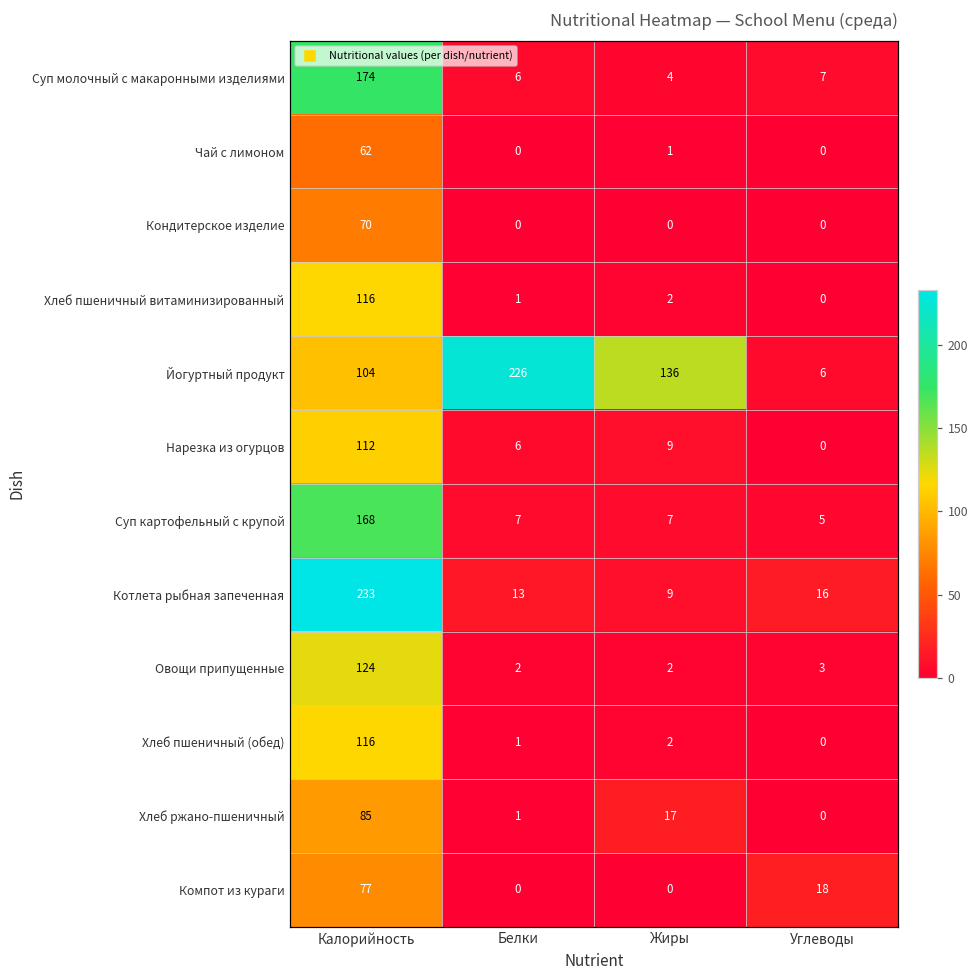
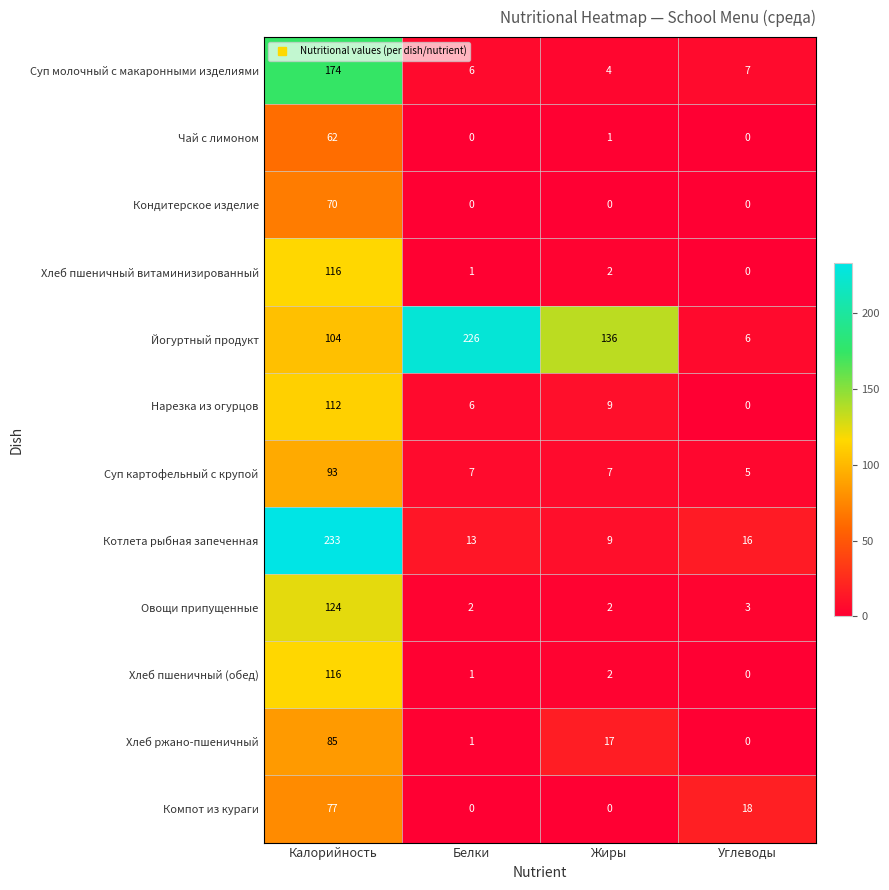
  {
    "Суп молочный с макаронными изделиями": {
      "Калорийность": 174,
      "Белки": 6,
      "Жиры": 4,
      "Углеводы": 7
    },
    "Чай с лимоном": {
      "Калорийность": 62,
      "Белки": 0,
      "Жиры": 1,
      "Углеводы": 0
    },
    "Кондитерское изделие": {
      "Калорийность": 70,
      "Белки": 0,
      "Жиры": 0,
      "Углеводы": 0
    },
    "Хлеб пшеничный витаминизированный": {
      "Калорийность": 116,
      "Белки": 1,
      "Жиры": 2,
      "Углеводы": 0
    },
    "Йогуртный продукт": {
      "Калорийность": 104,
      "Белки": 226,
      "Жиры": 136,
      "Углеводы": 6
    },
    "Нарезка из огурцов": {
      "Калорийность": 112,
      "Белки": 6,
      "Жиры": 9,
      "Углеводы": 0
    },
    "Суп картофельный с крупой": {
-     "Калорийность": 168,
+     "Калорийность": 93,
      "Белки": 7,
      "Жиры": 7,
      "Углеводы": 5
    },
    "Котлета рыбная запеченная": {
      "Калорийность": 233,
      "Белки": 13,
      "Жиры": 9,
      "Углеводы": 16
    },
    "Овощи припущенные": {
      "Калорийность": 124,
      "Белки": 2,
      "Жиры": 2,
      "Углеводы": 3
    },
    "Хлеб пшеничный (обед)": {
      "Калорийность": 116,
      "Белки": 1,
      "Жиры": 2,
      "Углеводы": 0
    },
    "Хлеб ржано-пшеничный": {
      "Калорийность": 85,
      "Белки": 1,
      "Жиры": 17,
      "Углеводы": 0
    },
    "Компот из кураги": {
      "Калорийность": 77,
      "Белки": 0,
      "Жиры": 0,
      "Углеводы": 18
    }
  }
